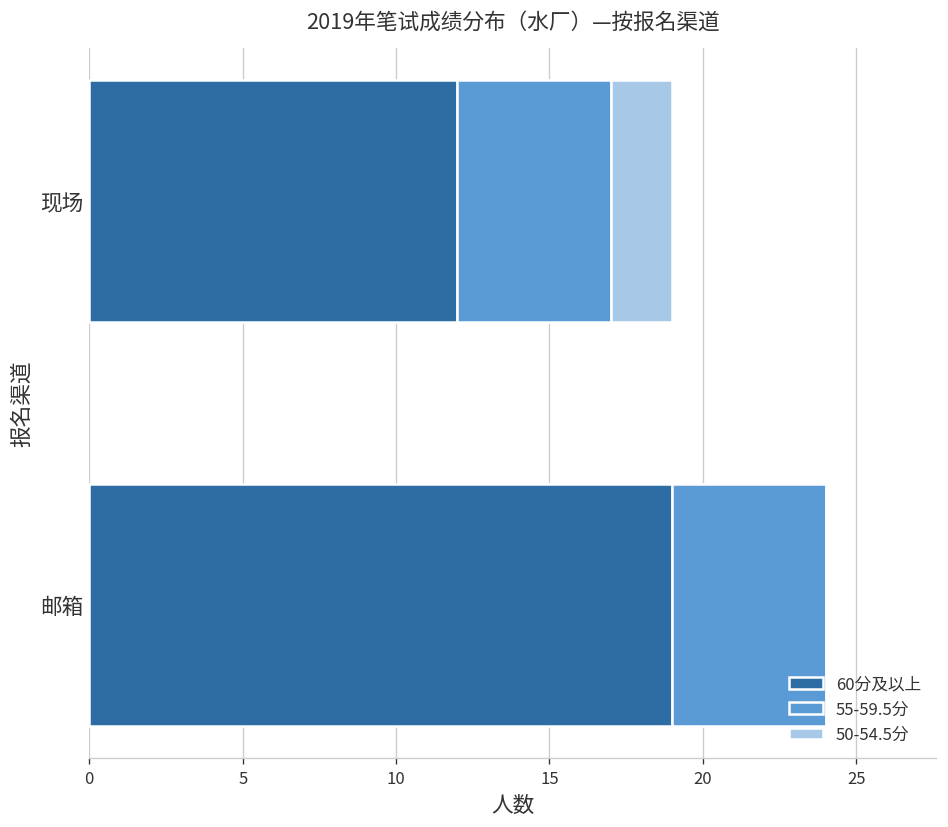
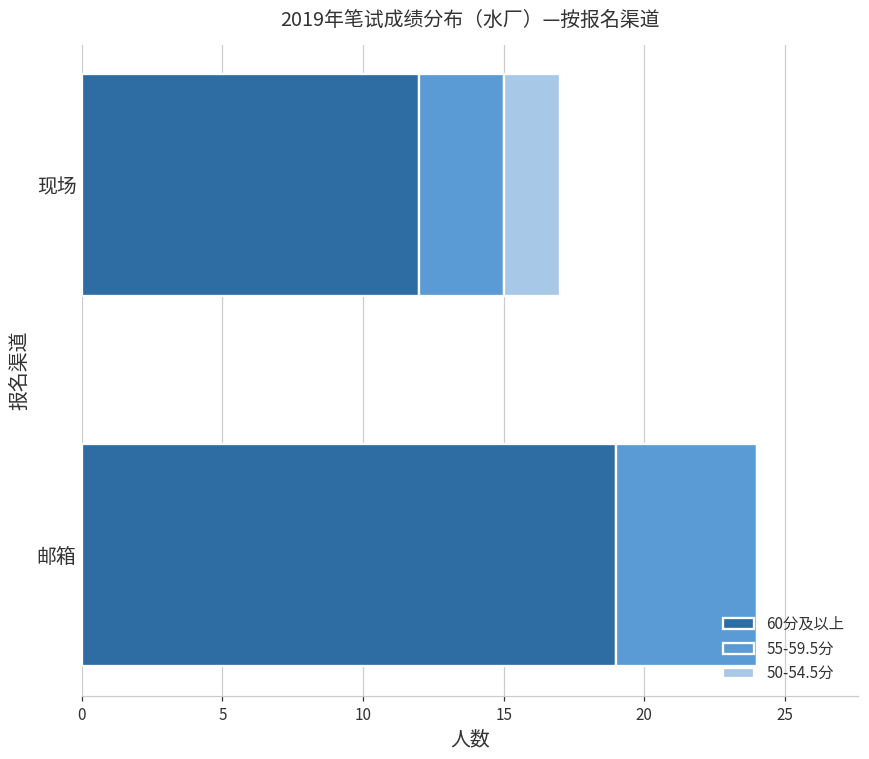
  {
    "60分及以上": {
      "现场": 12,
      "邮箱": 19
    },
    "55-59.5分": {
-     "现场": 5,
+     "现场": 3,
      "邮箱": 5
    },
    "50-54.5分": {
      "现场": 2,
      "邮箱": 0
    }
  }
